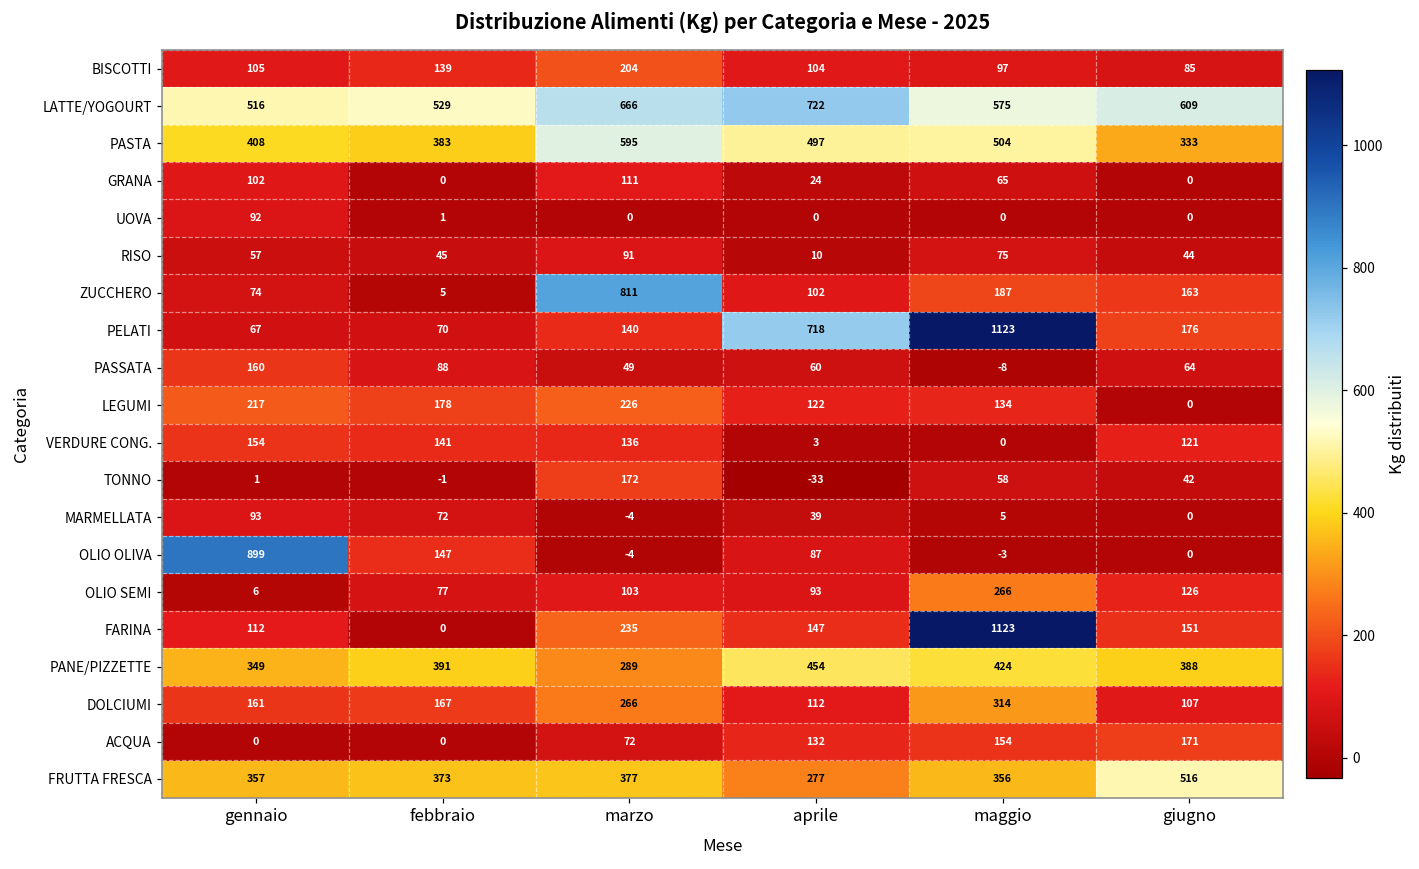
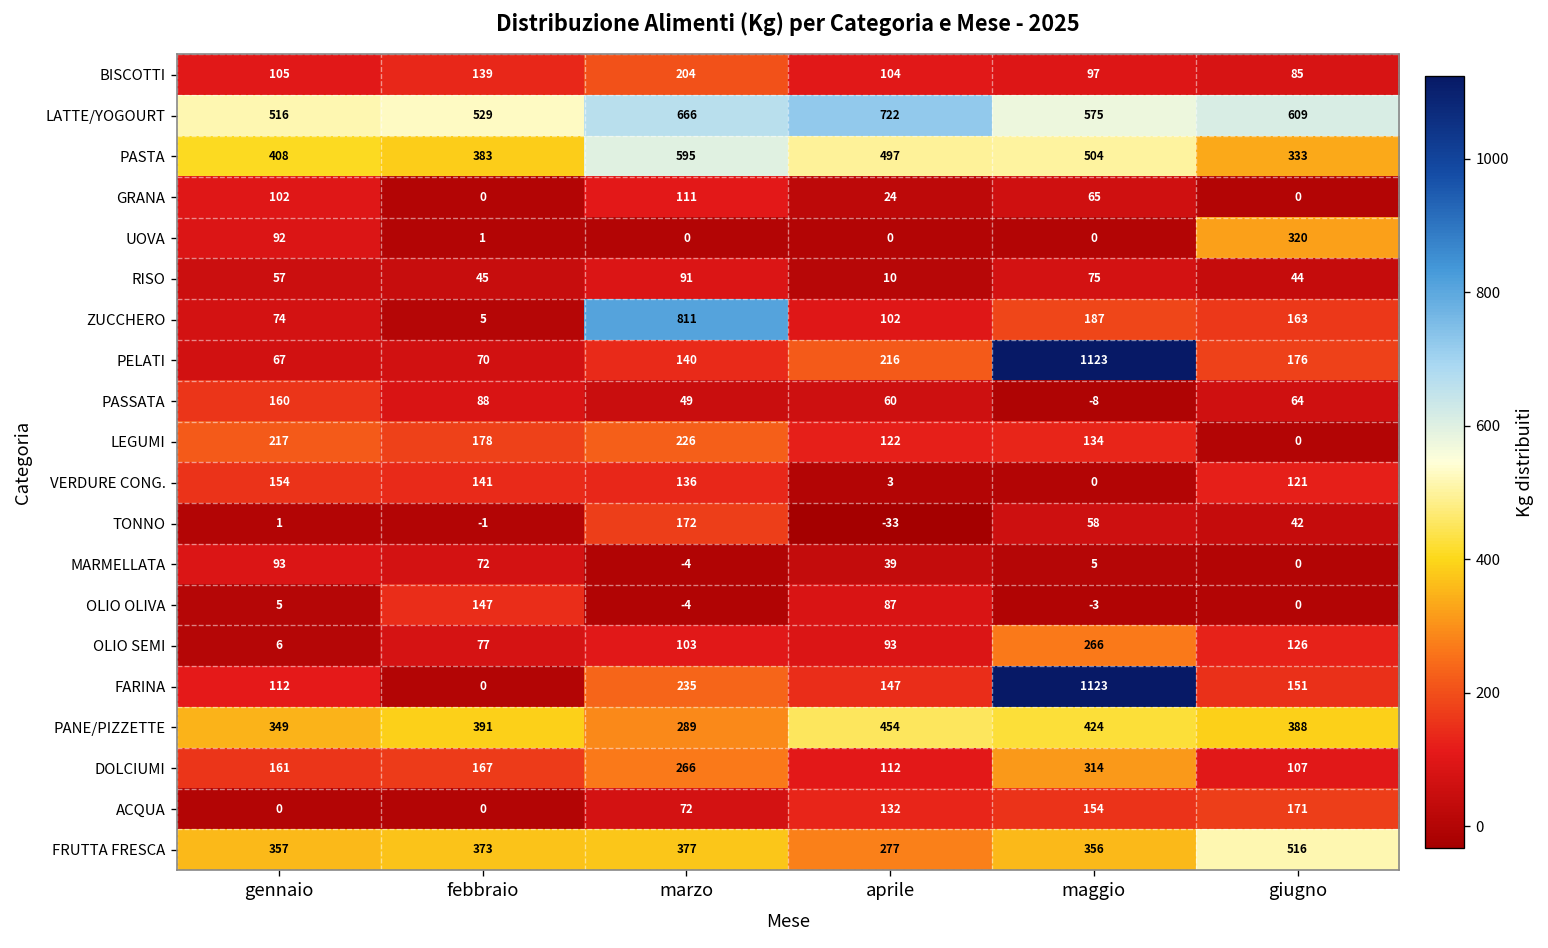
  {
    "BISCOTTI": {
      "gennaio": 105,
      "febbraio": 139,
      "marzo": 204,
      "aprile": 104,
      "maggio": 97,
      "giugno": 85
    },
    "LATTE/YOGOURT": {
      "gennaio": 516,
      "febbraio": 529,
      "marzo": 666,
      "aprile": 722,
      "maggio": 575,
      "giugno": 609
    },
    "PASTA": {
      "gennaio": 408,
      "febbraio": 383,
      "marzo": 595,
      "aprile": 497,
      "maggio": 504,
      "giugno": 333
    },
    "GRANA": {
      "gennaio": 102,
      "febbraio": 0,
      "marzo": 111,
      "aprile": 24,
      "maggio": 65,
      "giugno": 0
    },
    "UOVA": {
      "gennaio": 92,
      "febbraio": 1,
      "marzo": 0,
      "aprile": 0,
      "maggio": 0,
-     "giugno": 0
+     "giugno": 320
    },
    "RISO": {
      "gennaio": 57,
      "febbraio": 45,
      "marzo": 91,
      "aprile": 10,
      "maggio": 75,
      "giugno": 44
    },
    "ZUCCHERO": {
      "gennaio": 74,
      "febbraio": 5,
      "marzo": 811,
      "aprile": 102,
      "maggio": 187,
      "giugno": 163
    },
    "PELATI": {
      "gennaio": 67,
      "febbraio": 70,
      "marzo": 140,
-     "aprile": 718,
+     "aprile": 216,
      "maggio": 1123,
      "giugno": 176
    },
    "PASSATA": {
      "gennaio": 160,
      "febbraio": 88,
      "marzo": 49,
      "aprile": 60,
      "maggio": -8,
      "giugno": 64
    },
    "LEGUMI": {
      "gennaio": 217,
      "febbraio": 178,
      "marzo": 226,
      "aprile": 122,
      "maggio": 134,
      "giugno": 0
    },
    "VERDURE CONG.": {
      "gennaio": 154,
      "febbraio": 141,
      "marzo": 136,
      "aprile": 3,
      "maggio": 0,
      "giugno": 121
    },
    "TONNO": {
      "gennaio": 1,
      "febbraio": -1,
      "marzo": 172,
      "aprile": -33,
      "maggio": 58,
      "giugno": 42
    },
    "MARMELLATA": {
      "gennaio": 93,
      "febbraio": 72,
      "marzo": -4,
      "aprile": 39,
      "maggio": 5,
      "giugno": 0
    },
    "OLIO OLIVA": {
-     "gennaio": 899,
+     "gennaio": 5,
      "febbraio": 147,
      "marzo": -4,
      "aprile": 87,
      "maggio": -3,
      "giugno": 0
    },
    "OLIO SEMI": {
      "gennaio": 6,
      "febbraio": 77,
      "marzo": 103,
      "aprile": 93,
      "maggio": 266,
      "giugno": 126
    },
    "FARINA": {
      "gennaio": 112,
      "febbraio": 0,
      "marzo": 235,
      "aprile": 147,
      "maggio": 1123,
      "giugno": 151
    },
    "PANE/PIZZETTE": {
      "gennaio": 349,
      "febbraio": 391,
      "marzo": 289,
      "aprile": 454,
      "maggio": 424,
      "giugno": 388
    },
    "DOLCIUMI": {
      "gennaio": 161,
      "febbraio": 167,
      "marzo": 266,
      "aprile": 112,
      "maggio": 314,
      "giugno": 107
    },
    "ACQUA": {
      "gennaio": 0,
      "febbraio": 0,
      "marzo": 72,
      "aprile": 132,
      "maggio": 154,
      "giugno": 171
    },
    "FRUTTA FRESCA": {
      "gennaio": 357,
      "febbraio": 373,
      "marzo": 377,
      "aprile": 277,
      "maggio": 356,
      "giugno": 516
    }
  }
